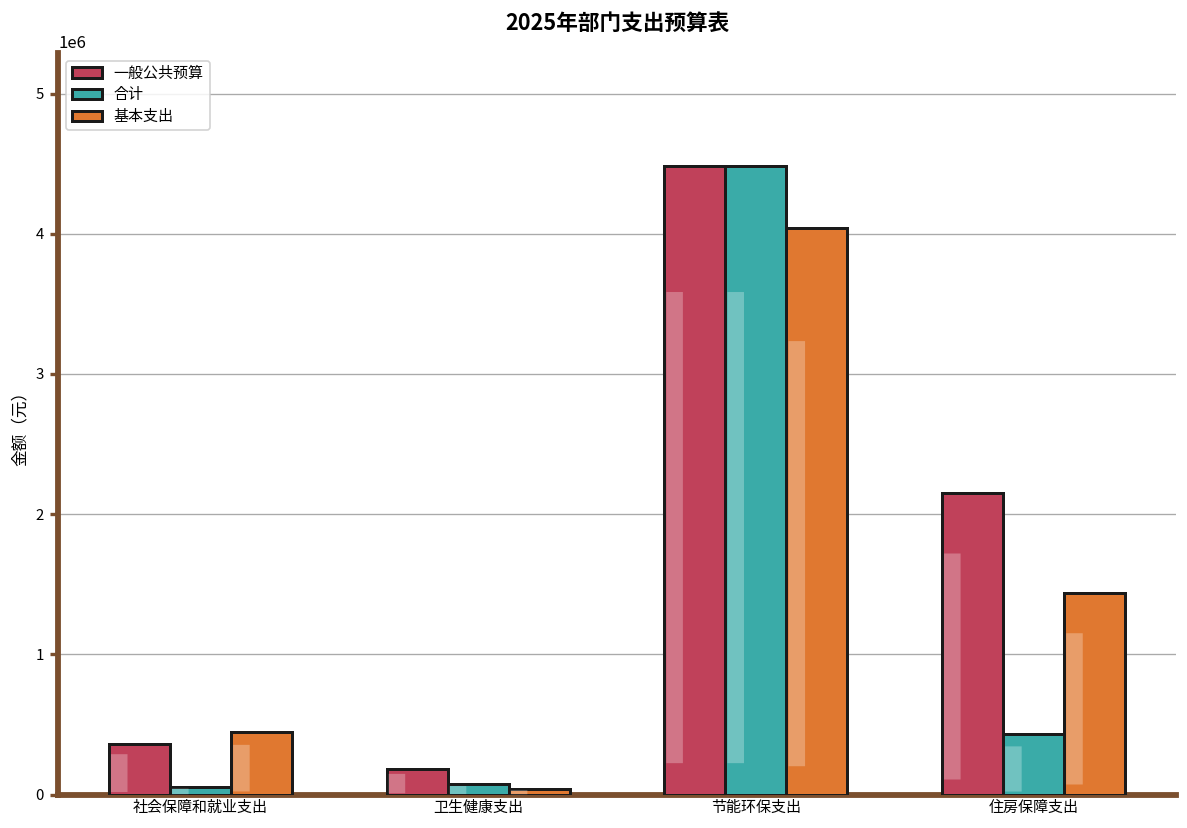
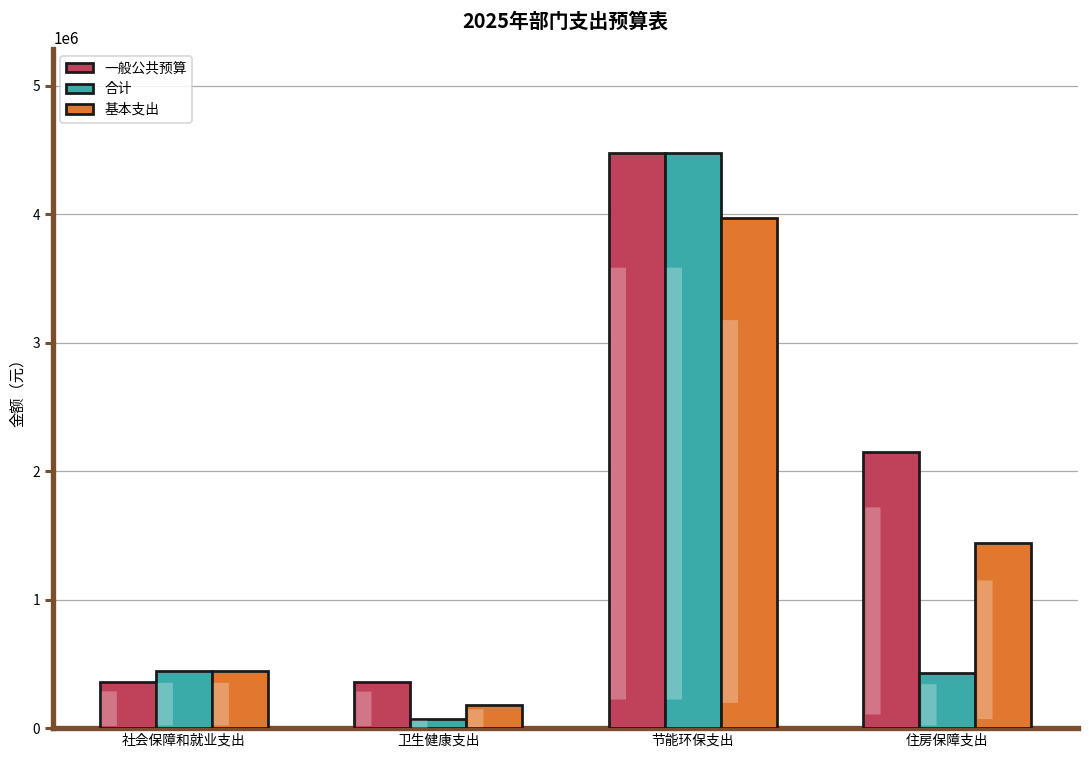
  {
    "一般公共预算": {
      "社会保障和就业支出": 360000,
-     "卫生健康支出": 180000,
+     "卫生健康支出": 360000,
      "节能环保支出": 4480000,
      "住房保障支出": 2150000
    },
    "合计": {
-     "社会保障和就业支出": 50000,
+     "社会保障和就业支出": 440000,
      "卫生健康支出": 80000,
      "节能环保支出": 4480000,
      "住房保障支出": 430000
    },
    "基本支出": {
      "社会保障和就业支出": 440000,
-     "卫生健康支出": 40000,
-     "节能环保支出": 4040000,
+     "卫生健康支出": 180000,
+     "节能环保支出": 3970000,
      "住房保障支出": 1440000
    }
  }
